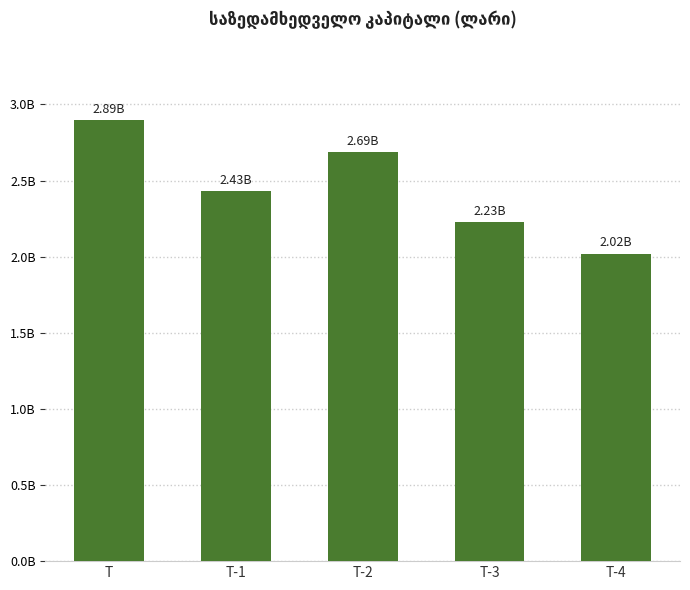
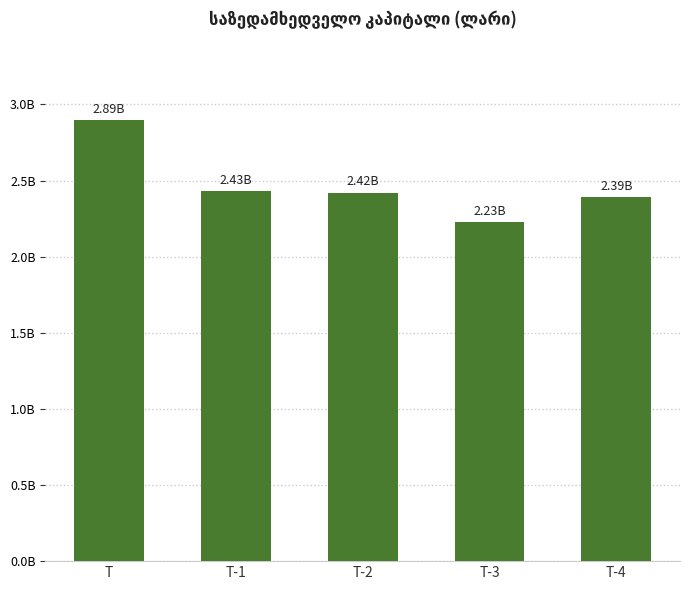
  {
    "T": "2.89B",
    "T-1": "2.43B",
-   "T-2": "2.69B",
+   "T-2": "2.42B",
    "T-3": "2.23B",
-   "T-4": "2.02B"
+   "T-4": "2.39B"
  }
